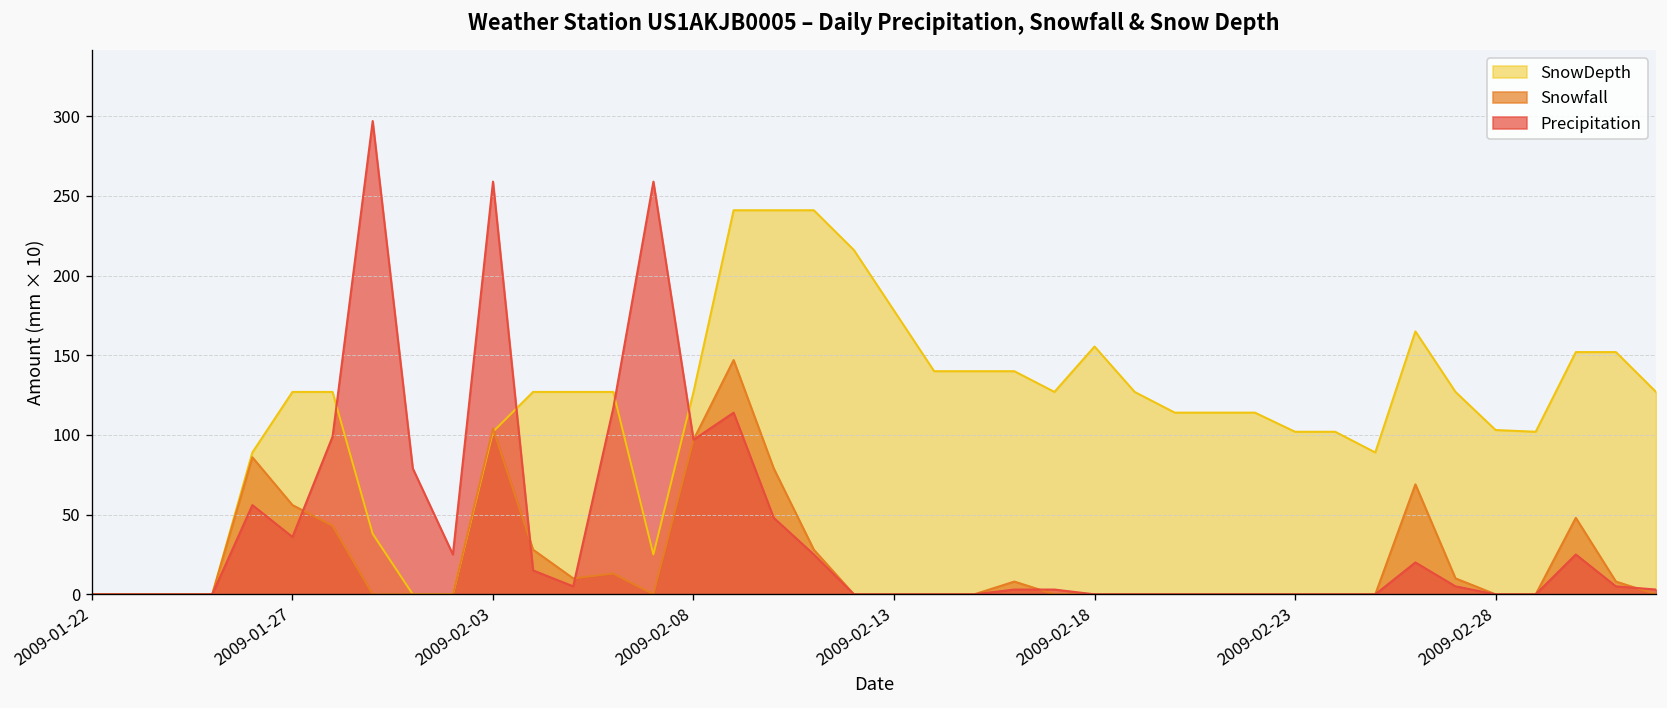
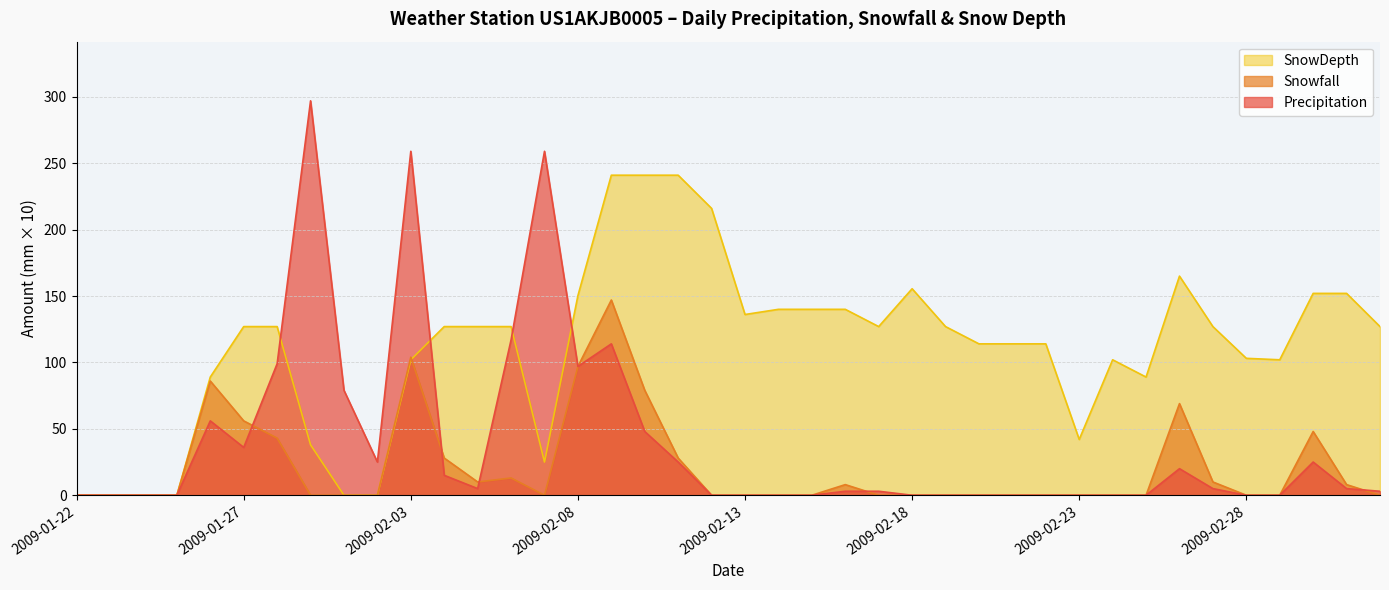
  {
    "SnowDepth": {
      "2009-01-27": 127,
      "2009-02-03": 102,
-     "2009-02-08": 127,
-     "2009-02-13": 178,
+     "2009-02-08": 150,
+     "2009-02-13": 136,
      "2009-02-18": 156,
-     "2009-02-23": 102,
+     "2009-02-23": 42,
      "2009-02-28": 103
    }
  }
